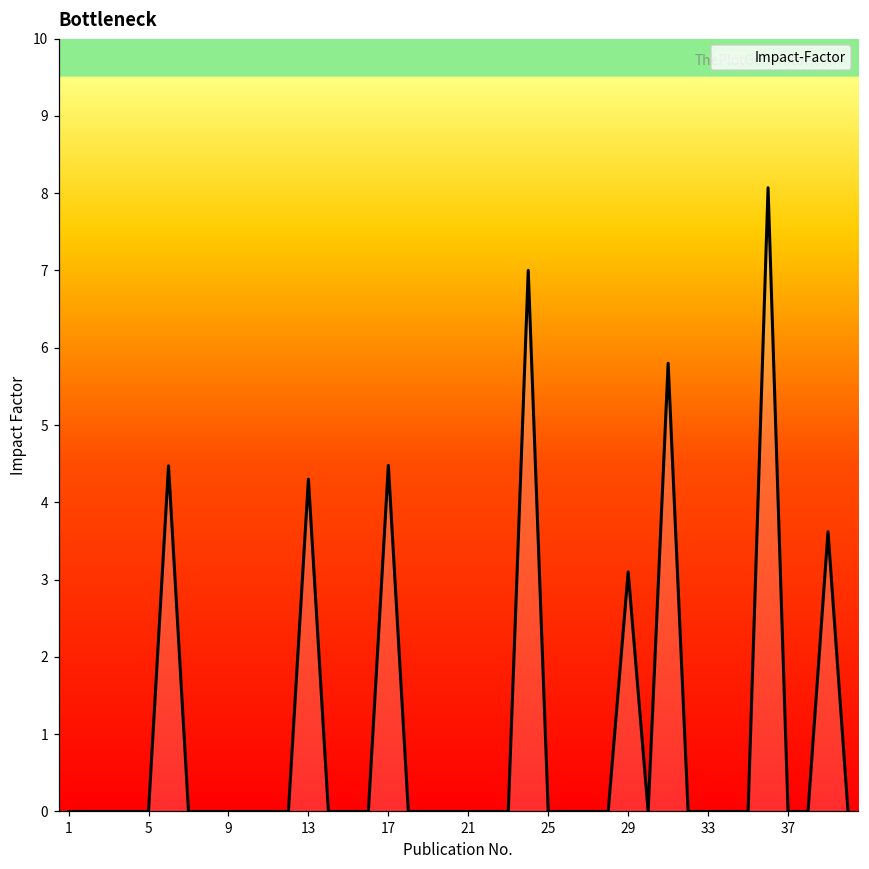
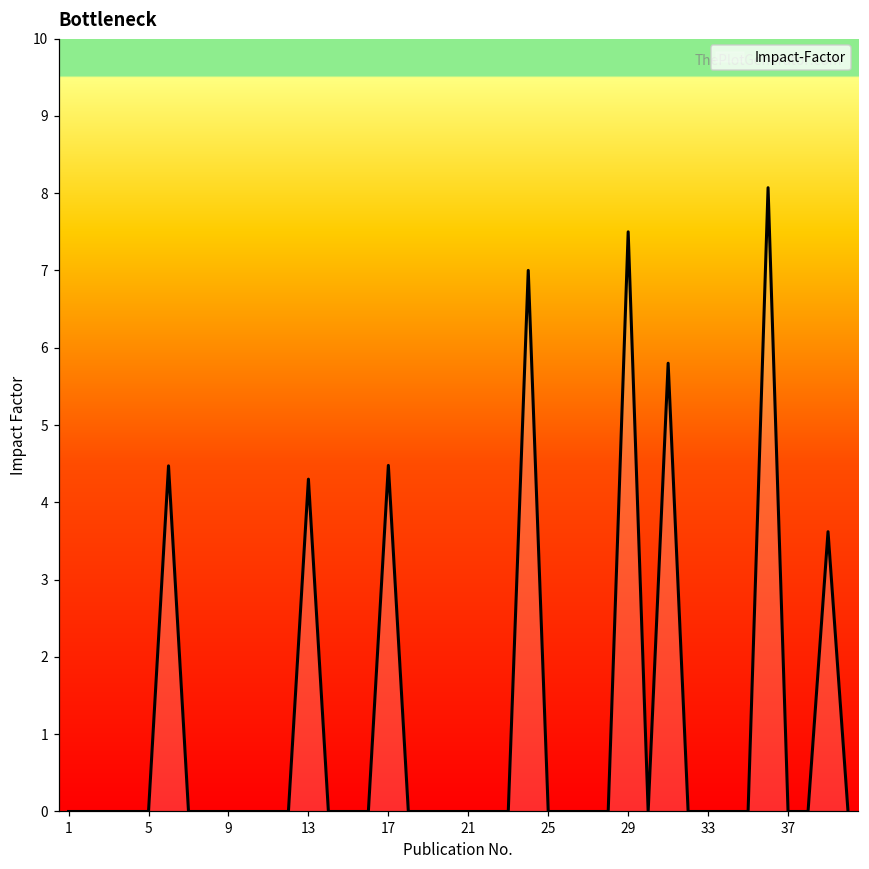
  {
    "1": 0.0,
    "5": 0.0,
    "9": 0.0,
    "13": 4.3,
    "17": 4.5,
    "21": 0.0,
    "25": 0.0,
-   "29": 3.1,
+   "29": 7.5,
    "33": 0.0,
    "37": 0.0
  }
